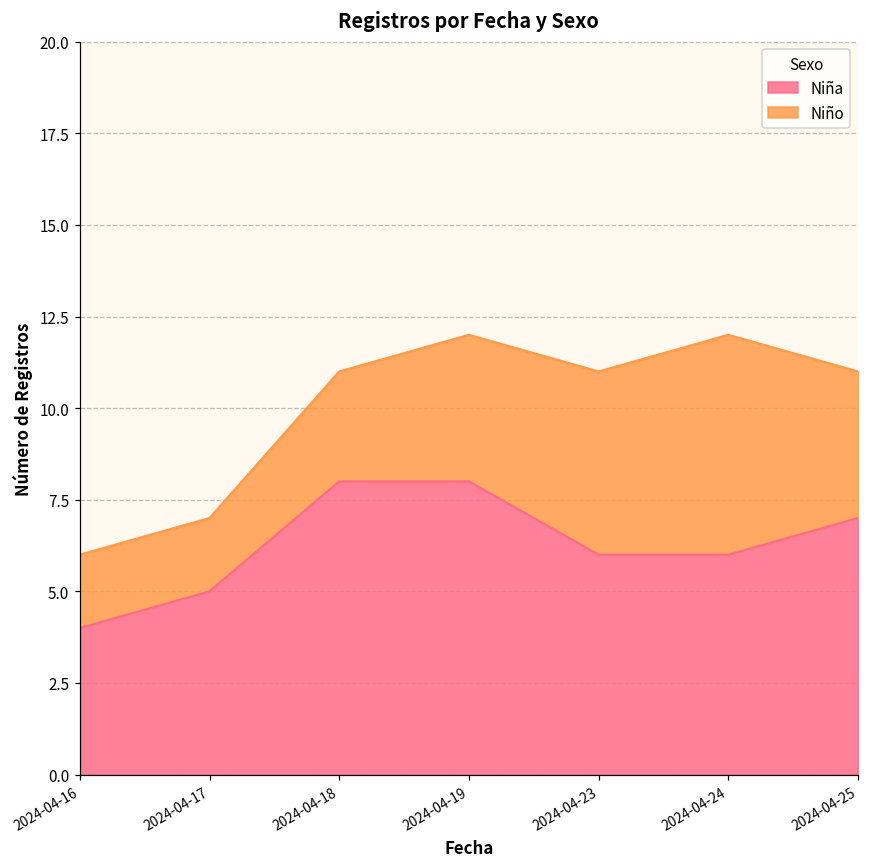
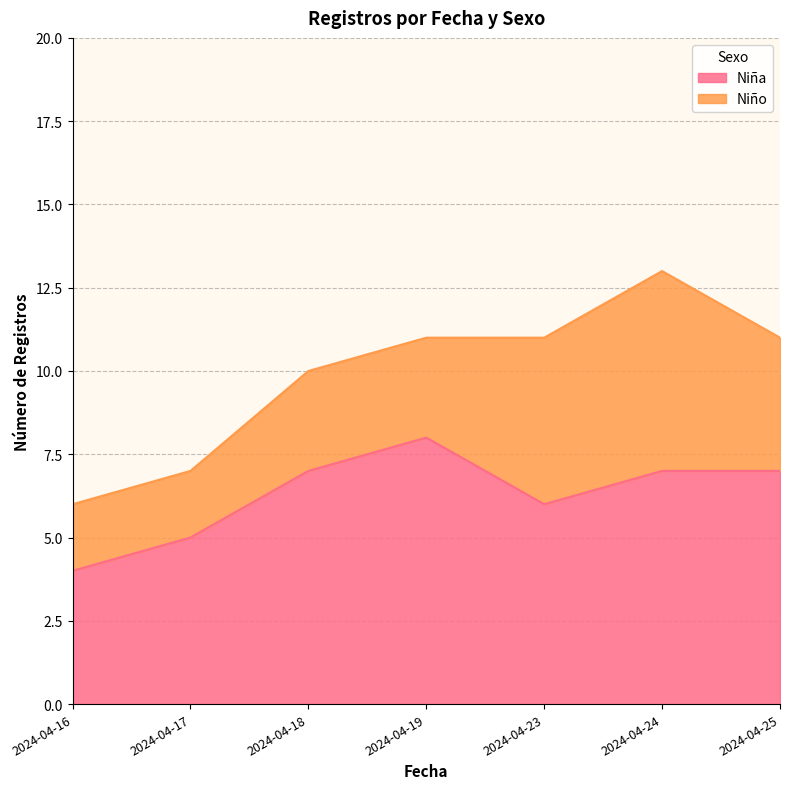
  {
    "Niña": {
      "2024-04-16": 4,
      "2024-04-17": 5,
-     "2024-04-18": 8,
+     "2024-04-18": 7,
      "2024-04-19": 8,
      "2024-04-23": 6,
-     "2024-04-24": 6,
+     "2024-04-24": 7,
      "2024-04-25": 7
    },
    "Niño": {
      "2024-04-16": 2,
      "2024-04-17": 2,
      "2024-04-18": 3,
-     "2024-04-19": 4,
+     "2024-04-19": 3,
      "2024-04-23": 5,
      "2024-04-24": 6,
      "2024-04-25": 4
    }
  }
